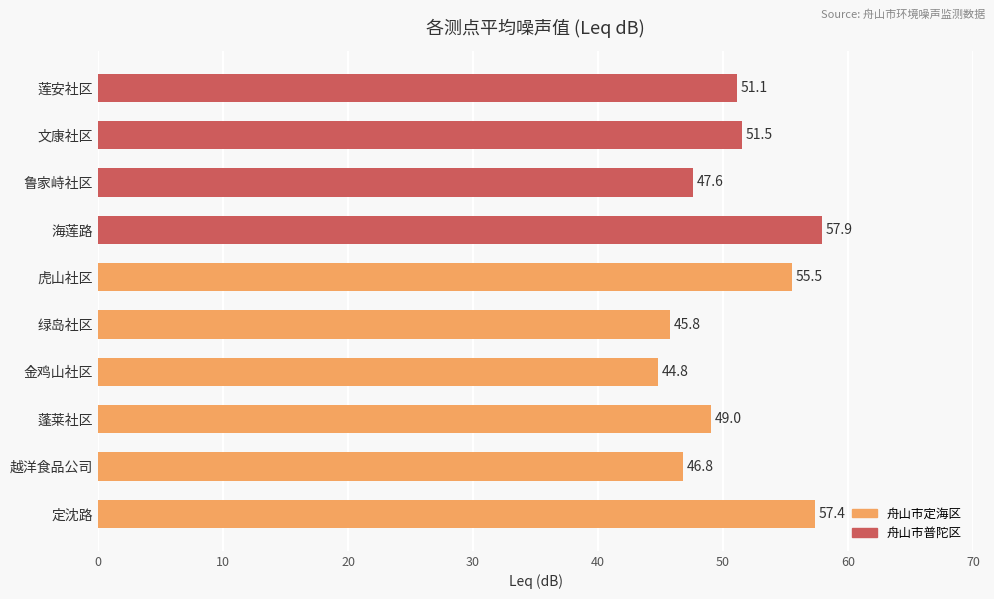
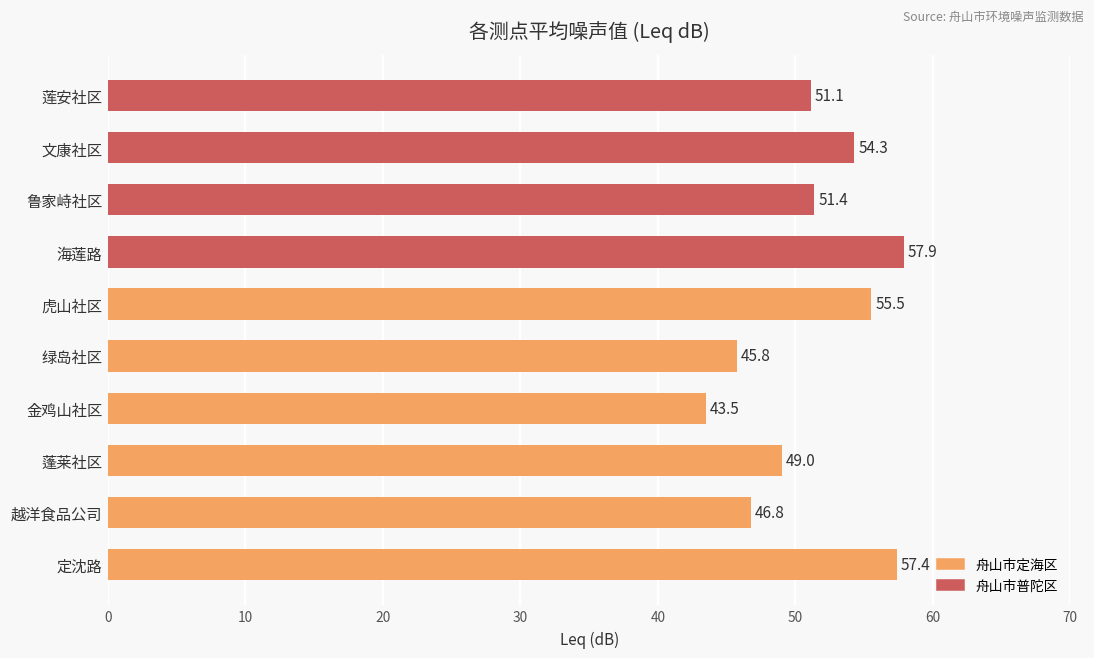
  {
    "莲安社区": 51.1,
-   "文康社区": 51.5,
-   "鲁家峙社区": 47.6,
+   "文康社区": 54.3,
+   "鲁家峙社区": 51.4,
    "海莲路": 57.9,
    "虎山社区": 55.5,
    "绿岛社区": 45.8,
-   "金鸡山社区": 44.8,
+   "金鸡山社区": 43.5,
    "蓬莱社区": 49.0,
    "越洋食品公司": 46.8,
    "定沈路": 57.4
  }
